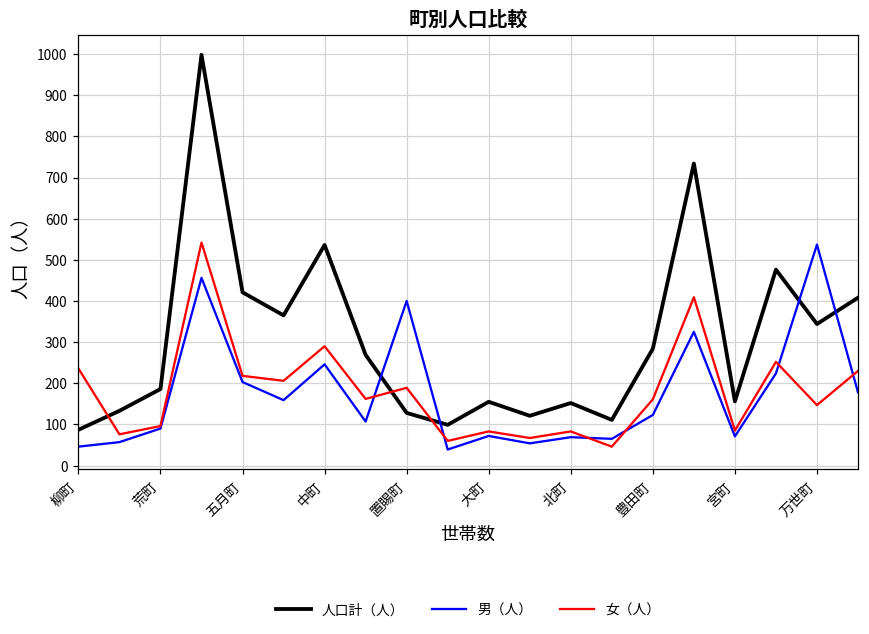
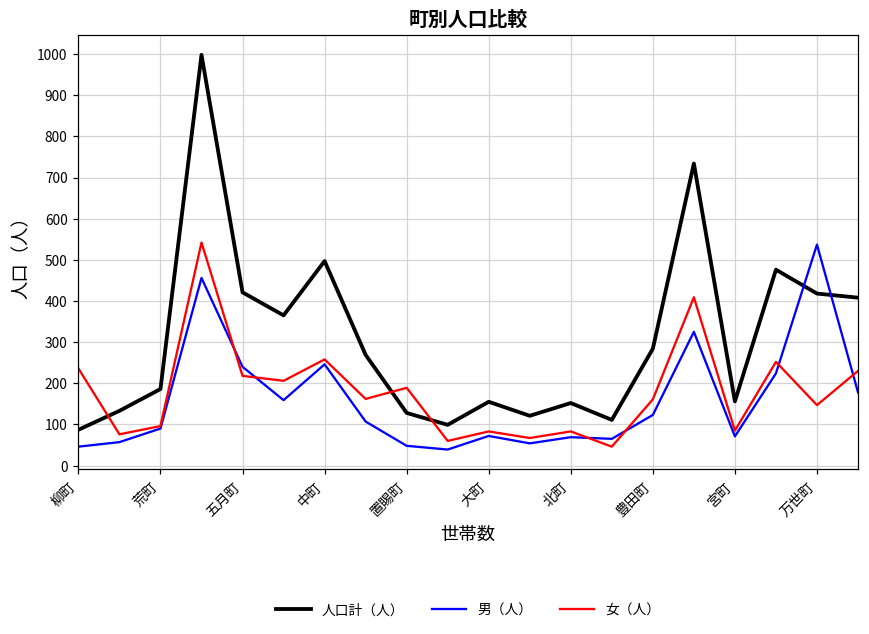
  {
    "人口計（人）": {
      "柳町": 90,
      "荒町": 190,
      "五月町": 420,
-     "中町": 540,
+     "中町": 500,
      "置賜町": 130,
      "大町": 160,
      "北町": 150,
      "豊田町": 280,
      "宮町": 160,
-     "万世町": 340
+     "万世町": 420
    },
    "男（人）": {
      "柳町": 50,
-     "五月町": 200,
+     "五月町": 240,
      "中町": 250,
-     "置賜町": 400,
+     "置賜町": 50,
      "大町": 70,
      "北町": 70,
      "豊田町": 120,
      "宮町": 70,
      "万世町": 540
    },
    "女（人）": {
      "柳町": 240,
      "五月町": 220,
-     "中町": 290,
+     "中町": 260,
      "置賜町": 190,
      "大町": 80,
      "北町": 80,
      "豊田町": 160,
      "宮町": 90,
      "万世町": 150
    }
  }
